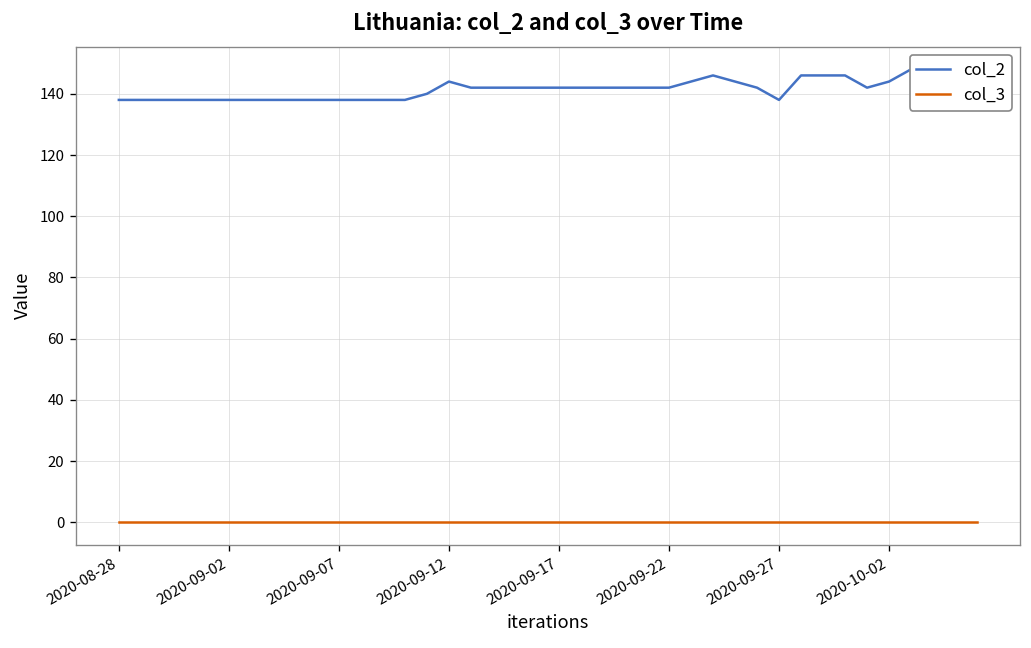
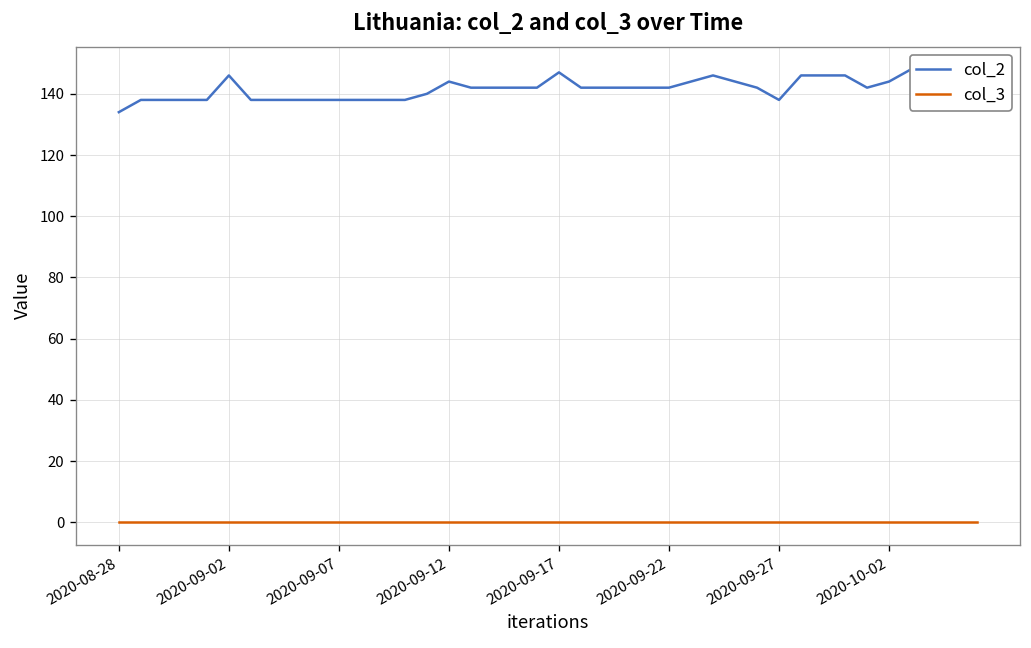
  {
    "col_2": {
-     "2020-08-28": 138,
-     "2020-09-02": 138,
+     "2020-08-28": 134,
+     "2020-09-02": 146,
      "2020-09-07": 138,
      "2020-09-12": 144,
-     "2020-09-17": 142,
+     "2020-09-17": 147,
      "2020-09-22": 142,
      "2020-09-27": 138,
      "2020-10-02": 144
    },
    "col_3": {
      "2020-08-28": 0,
      "2020-09-02": 0,
      "2020-09-07": 0,
      "2020-09-12": 0,
      "2020-09-17": 0,
      "2020-09-22": 0,
      "2020-09-27": 0,
      "2020-10-02": 0
    }
  }
